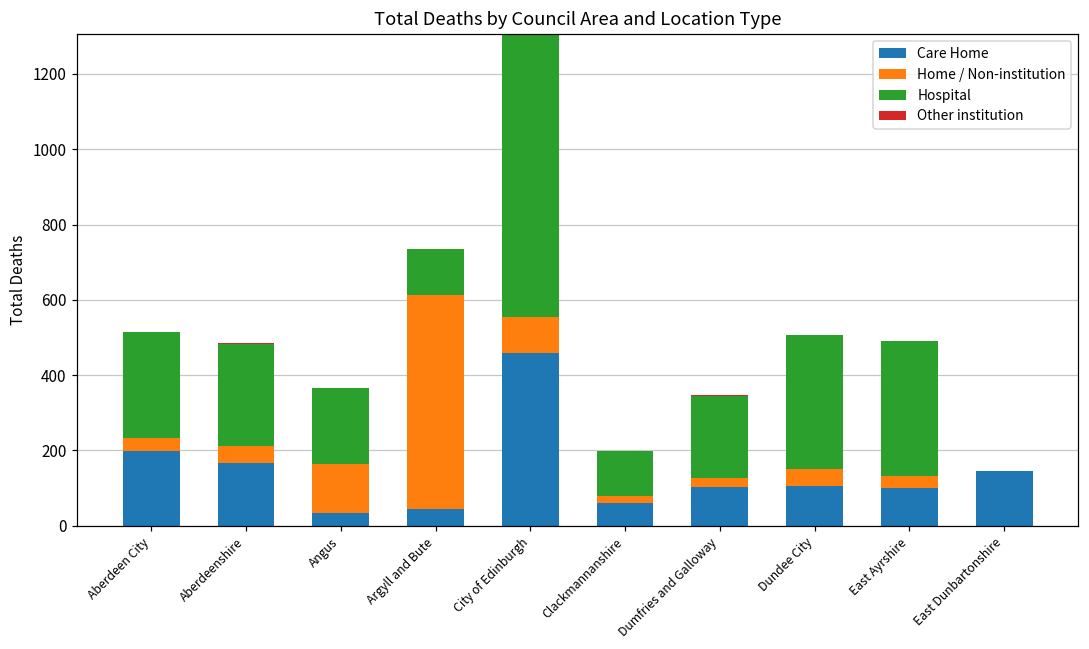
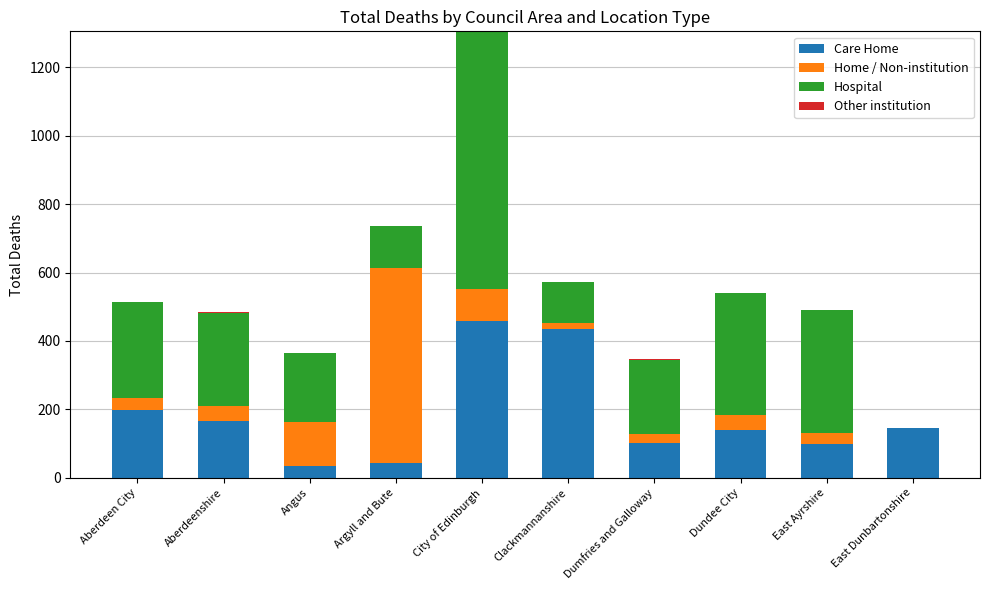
  {
    "Care Home": {
      "Aberdeen City": 200,
      "Aberdeenshire": 170,
      "Angus": 30,
      "Argyll and Bute": 40,
      "City of Edinburgh": 460,
-     "Clackmannanshire": 60,
+     "Clackmannanshire": 440,
      "Dumfries and Galloway": 100,
-     "Dundee City": 110,
+     "Dundee City": 140,
      "East Ayrshire": 100,
      "East Dunbartonshire": 150
    },
    "Home / Non-institution": {
      "Aberdeen City": 40,
      "Aberdeenshire": 40,
      "Angus": 130,
      "Argyll and Bute": 570,
      "City of Edinburgh": 100,
      "Clackmannanshire": 20,
      "Dumfries and Galloway": 30,
      "Dundee City": 50,
      "East Ayrshire": 30,
      "East Dunbartonshire": 0
    },
    "Hospital": {
      "Aberdeen City": 280,
      "Aberdeenshire": 270,
      "Angus": 200,
      "Argyll and Bute": 120,
      "City of Edinburgh": 750,
      "Clackmannanshire": 120,
      "Dumfries and Galloway": 220,
      "Dundee City": 360,
      "East Ayrshire": 360,
      "East Dunbartonshire": 0
    },
    "Other institution": {
      "Aberdeen City": 0,
      "Angus": 0,
      "Argyll and Bute": 0,
      "City of Edinburgh": 0,
      "Clackmannanshire": 0,
      "Dundee City": 0,
      "East Ayrshire": 0,
      "East Dunbartonshire": 0
    }
  }
